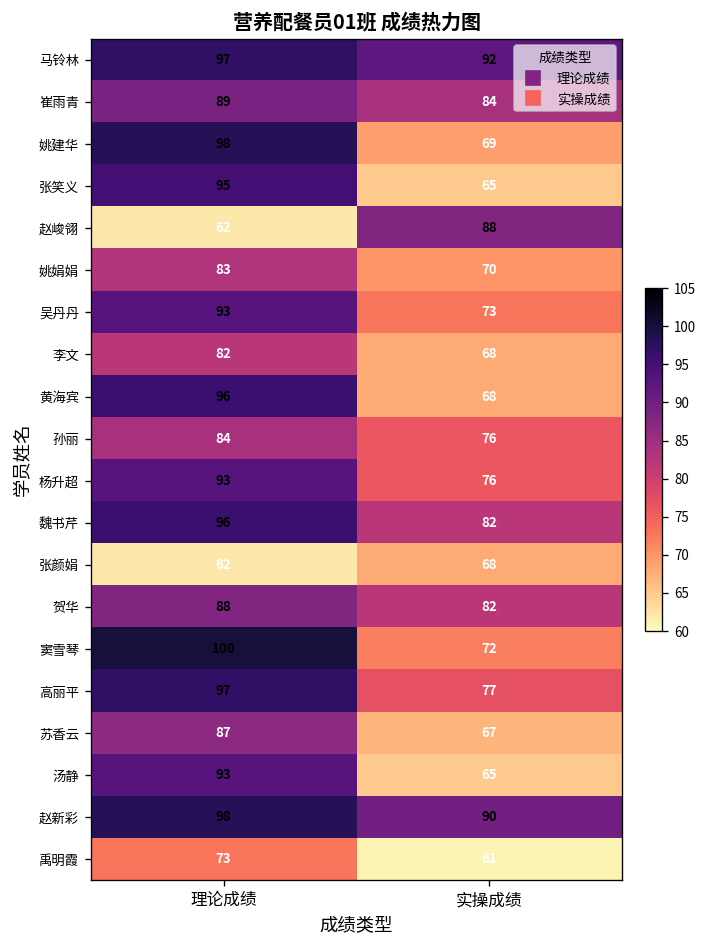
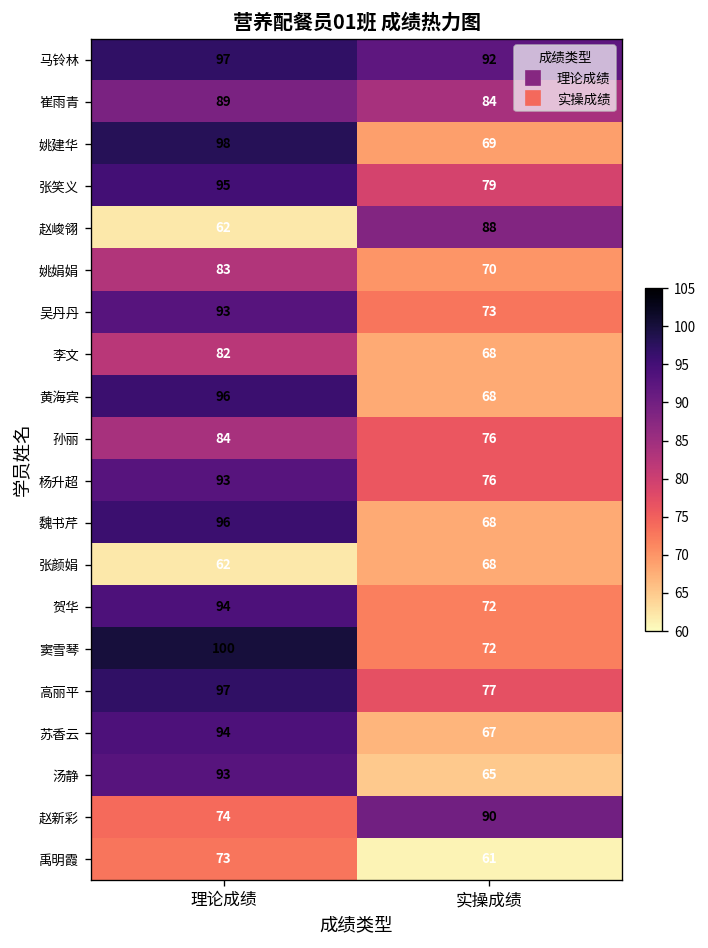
  {
    "马铃林": {
      "理论成绩": 97,
      "实操成绩": 92
    },
    "崔雨青": {
      "理论成绩": 89,
      "实操成绩": 84
    },
    "姚建华": {
      "理论成绩": 98,
      "实操成绩": 69
    },
    "张笑义": {
      "理论成绩": 95,
-     "实操成绩": 65
+     "实操成绩": 79
    },
    "赵峻翎": {
      "理论成绩": 62,
      "实操成绩": 88
    },
    "姚娟娟": {
      "理论成绩": 83,
      "实操成绩": 70
    },
    "吴丹丹": {
      "理论成绩": 93,
      "实操成绩": 73
    },
    "李文": {
      "理论成绩": 82,
      "实操成绩": 68
    },
    "黄海宾": {
      "理论成绩": 96,
      "实操成绩": 68
    },
    "孙丽": {
      "理论成绩": 84,
      "实操成绩": 76
    },
    "杨升超": {
      "理论成绩": 93,
      "实操成绩": 76
    },
    "魏书芹": {
      "理论成绩": 96,
-     "实操成绩": 82
+     "实操成绩": 68
    },
    "张颜娟": {
      "理论成绩": 62,
      "实操成绩": 68
    },
    "贺华": {
-     "理论成绩": 88,
-     "实操成绩": 82
+     "理论成绩": 94,
+     "实操成绩": 72
    },
    "窦雪琴": {
      "理论成绩": 100,
      "实操成绩": 72
    },
    "高丽平": {
      "理论成绩": 97,
      "实操成绩": 77
    },
    "苏香云": {
-     "理论成绩": 87,
+     "理论成绩": 94,
      "实操成绩": 67
    },
    "汤静": {
      "理论成绩": 93,
      "实操成绩": 65
    },
    "赵新彩": {
-     "理论成绩": 98,
+     "理论成绩": 74,
      "实操成绩": 90
    },
    "禹明霞": {
      "理论成绩": 73,
      "实操成绩": 61
    }
  }
